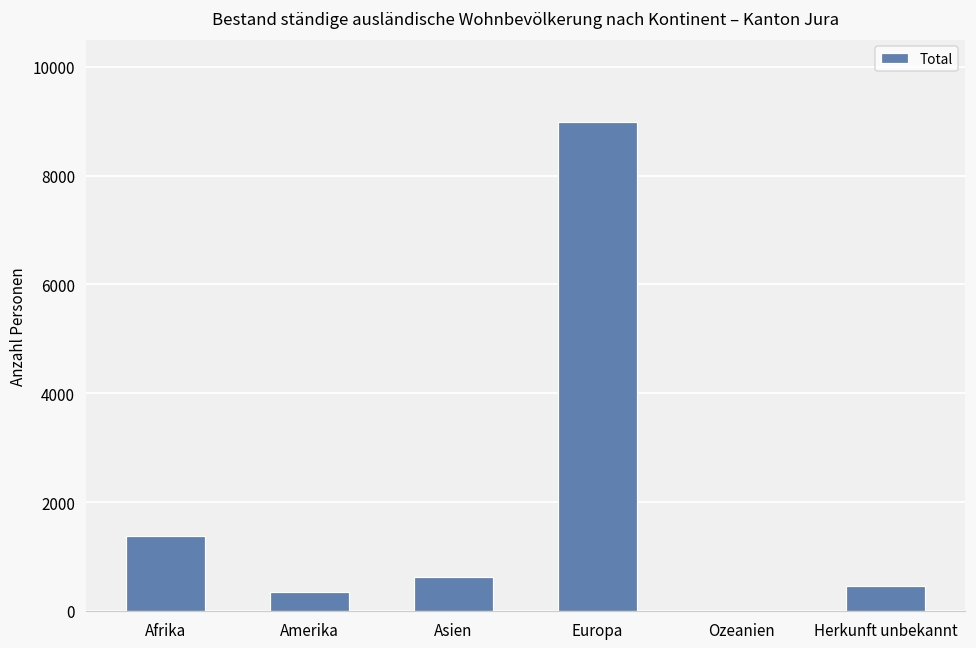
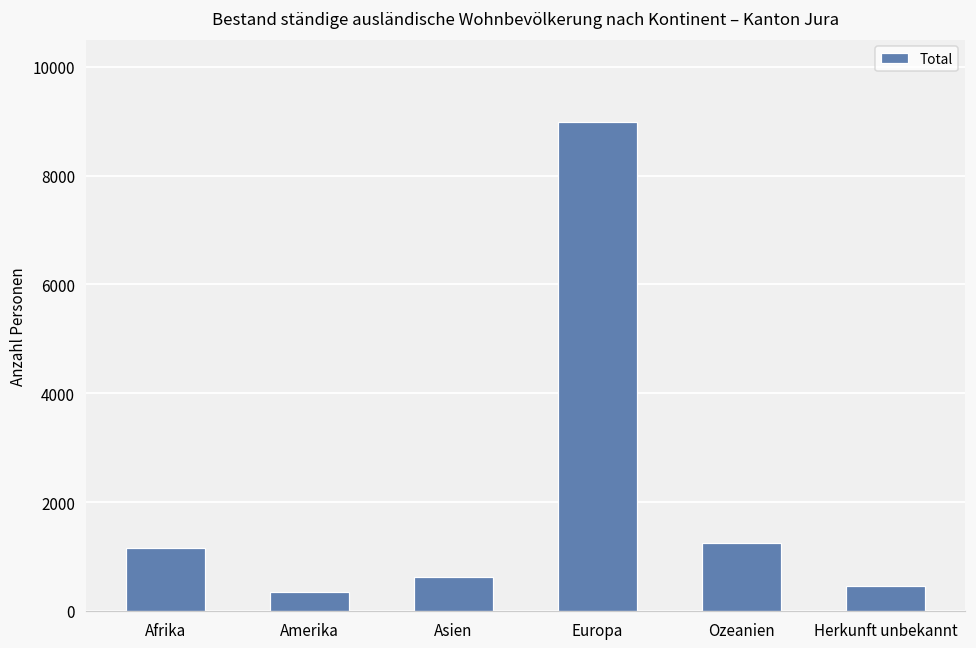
  {
-   "Afrika": 1400,
+   "Afrika": 1100,
    "Amerika": 300,
    "Asien": 600,
    "Europa": 9000,
-   "Ozeanien": 0,
+   "Ozeanien": 1300,
    "Herkunft unbekannt": 500
  }
